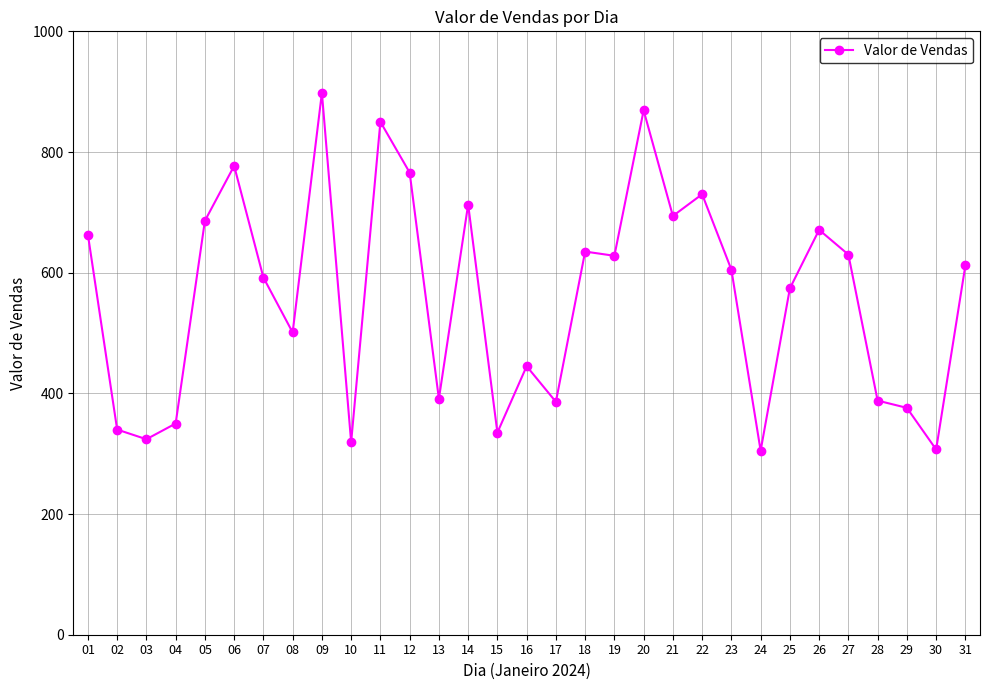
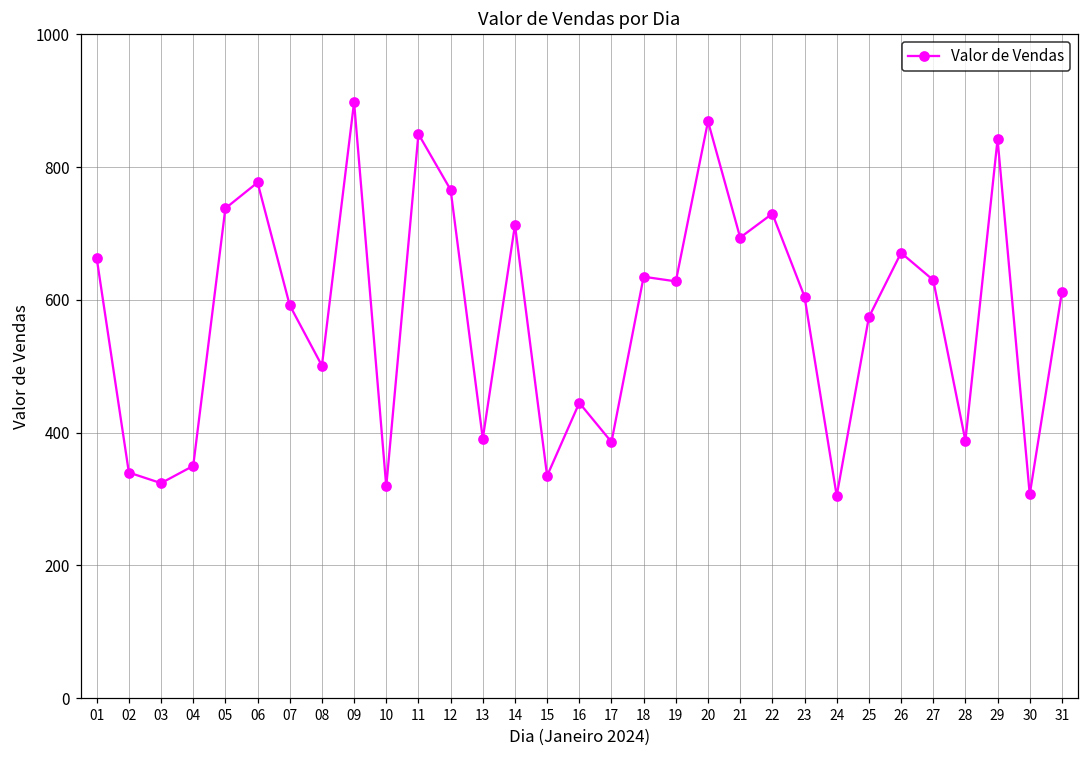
  {
    "01": 660,
    "02": 340,
    "03": 320,
    "04": 350,
-   "05": 690,
+   "05": 740,
    "06": 780,
    "07": 590,
    "08": 500,
    "09": 900,
    "10": 320,
    "11": 850,
    "12": 770,
    "13": 390,
    "14": 710,
    "15": 340,
    "16": 450,
    "17": 390,
    "18": 640,
    "19": 630,
    "20": 870,
    "21": 690,
    "22": 730,
    "23": 610,
    "24": 310,
    "25": 570,
    "26": 670,
    "27": 630,
    "28": 390,
-   "29": 380,
+   "29": 840,
    "30": 310,
    "31": 610
  }
